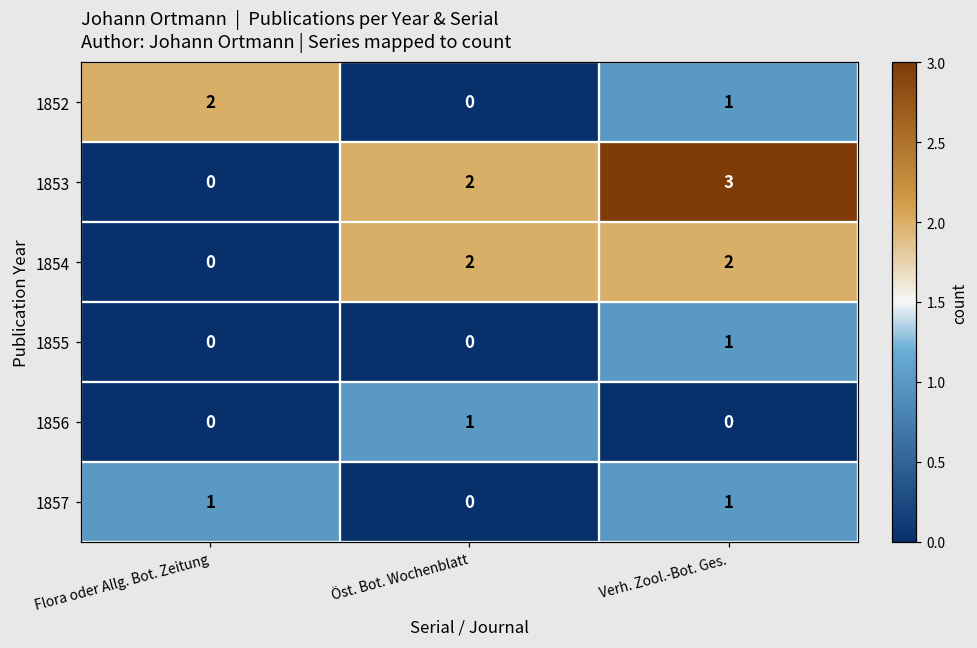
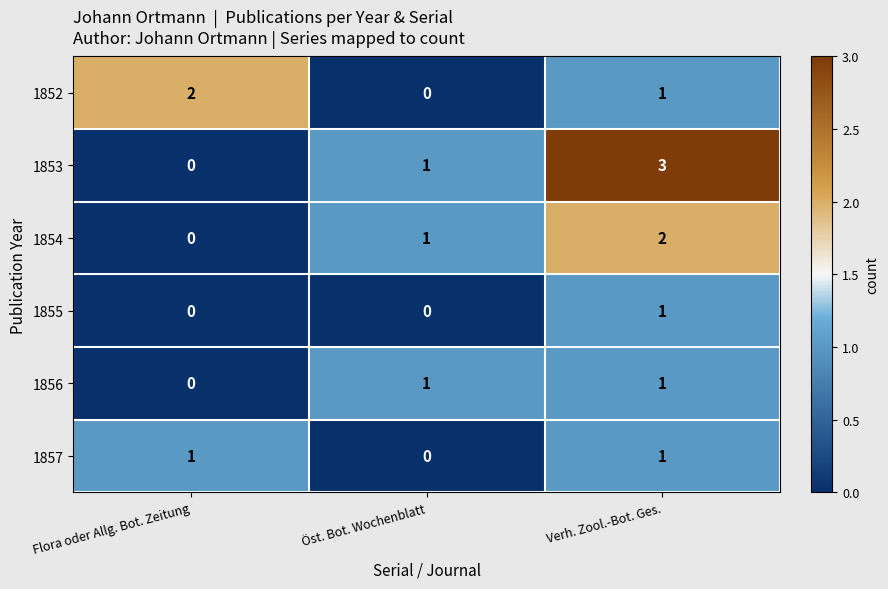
  {
    "1852": {
      "Flora oder Allg. Bot. Zeitung": 2,
      "Öst. Bot. Wochenblatt": 0,
      "Verh. Zool.-Bot. Ges.": 1
    },
    "1853": {
      "Flora oder Allg. Bot. Zeitung": 0,
-     "Öst. Bot. Wochenblatt": 2,
+     "Öst. Bot. Wochenblatt": 1,
      "Verh. Zool.-Bot. Ges.": 3
    },
    "1854": {
      "Flora oder Allg. Bot. Zeitung": 0,
-     "Öst. Bot. Wochenblatt": 2,
+     "Öst. Bot. Wochenblatt": 1,
      "Verh. Zool.-Bot. Ges.": 2
    },
    "1855": {
      "Flora oder Allg. Bot. Zeitung": 0,
      "Öst. Bot. Wochenblatt": 0,
      "Verh. Zool.-Bot. Ges.": 1
    },
    "1856": {
      "Flora oder Allg. Bot. Zeitung": 0,
      "Öst. Bot. Wochenblatt": 1,
-     "Verh. Zool.-Bot. Ges.": 0
+     "Verh. Zool.-Bot. Ges.": 1
    },
    "1857": {
      "Flora oder Allg. Bot. Zeitung": 1,
      "Öst. Bot. Wochenblatt": 0,
      "Verh. Zool.-Bot. Ges.": 1
    }
  }
